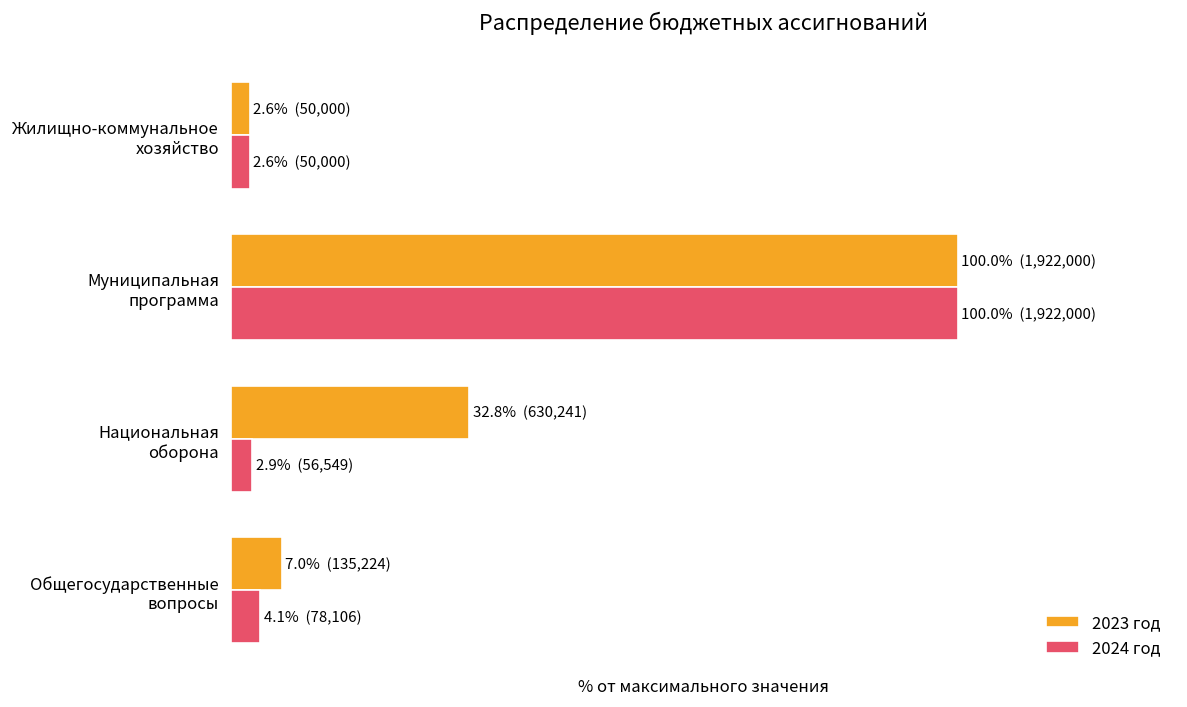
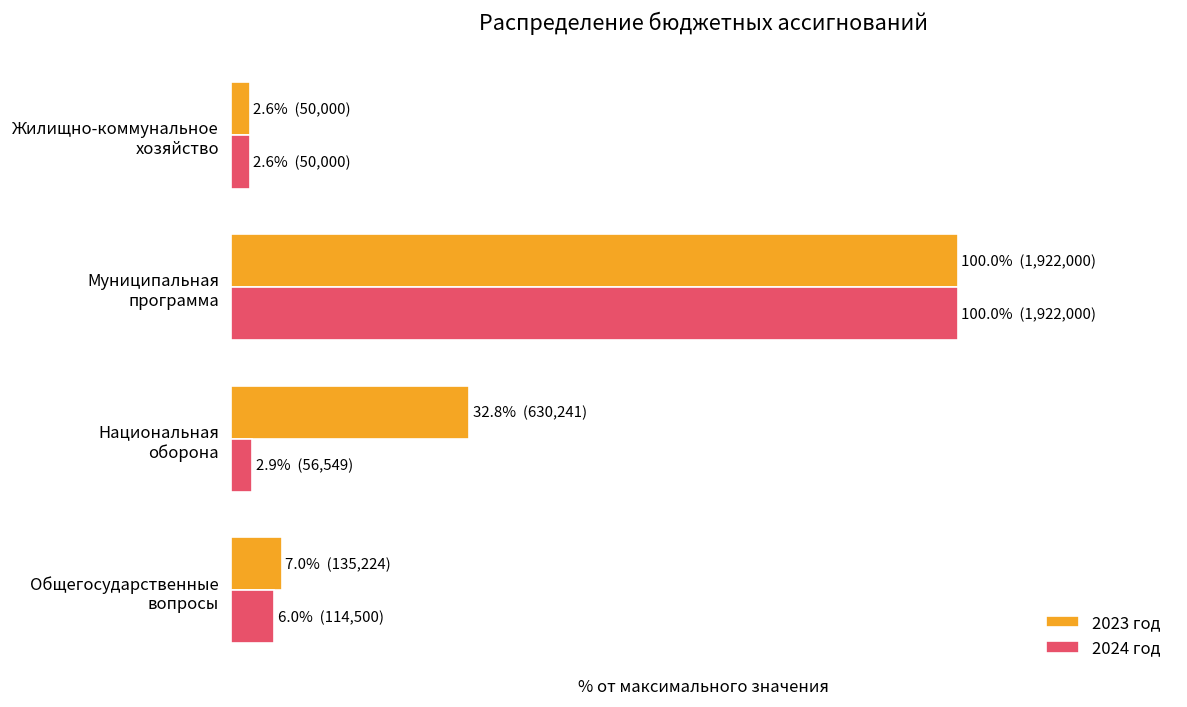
  {
    "2023 год": {
      "Жилищно-коммунальное хозяйство": "2.6%",
      "Муниципальная программа": "100.0%",
      "Национальная оборона": "32.8%",
      "Общегосударственные вопросы": "7.0%"
    },
    "2024 год": {
      "Жилищно-коммунальное хозяйство": "2.6%",
      "Муниципальная программа": "100.0%",
      "Национальная оборона": "2.9%",
-     "Общегосударственные вопросы": "4.1% (78,106)"
+     "Общегосударственные вопросы": "6.0% (114,500)"
    }
  }
